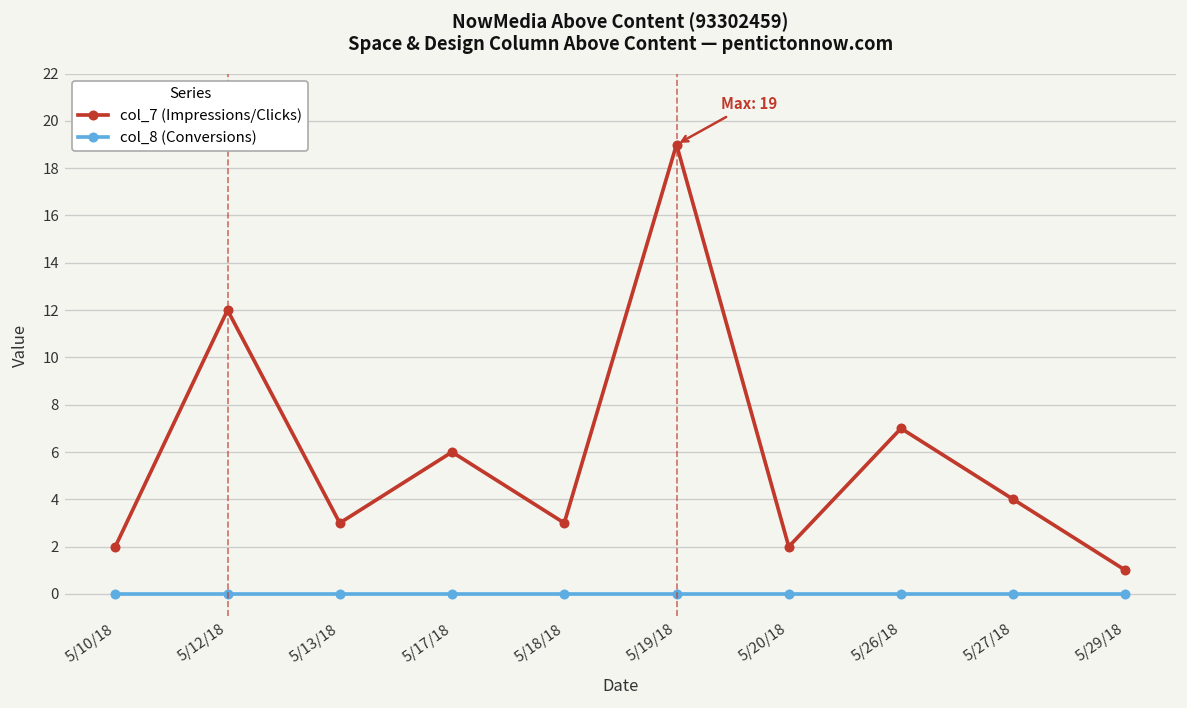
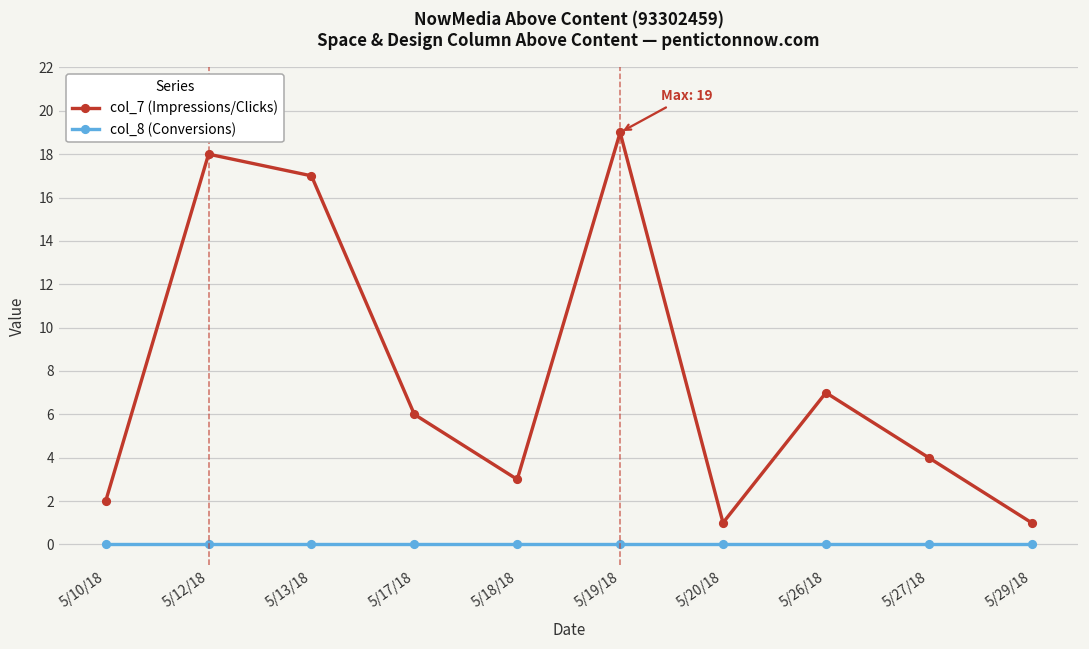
  {
    "col_7 (Impressions/Clicks)": {
      "5/10/18": 2,
-     "5/12/18": 12,
-     "5/13/18": 3,
+     "5/12/18": 18,
+     "5/13/18": 17,
      "5/17/18": 6,
      "5/18/18": 3,
-     "5/20/18": 2,
+     "5/20/18": 1,
      "5/26/18": 7,
      "5/27/18": 4,
      "5/29/18": 1
    },
    "col_8 (Conversions)": {
      "5/10/18": 0,
      "5/12/18": 0,
      "5/13/18": 0,
      "5/17/18": 0,
      "5/18/18": 0,
      "5/19/18": 0,
      "5/20/18": 0,
      "5/26/18": 0,
      "5/27/18": 0,
      "5/29/18": 0
    }
  }
